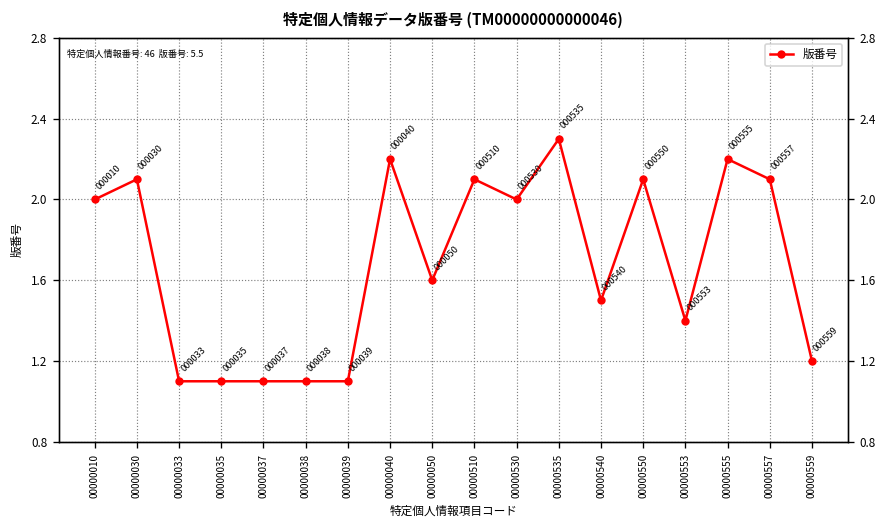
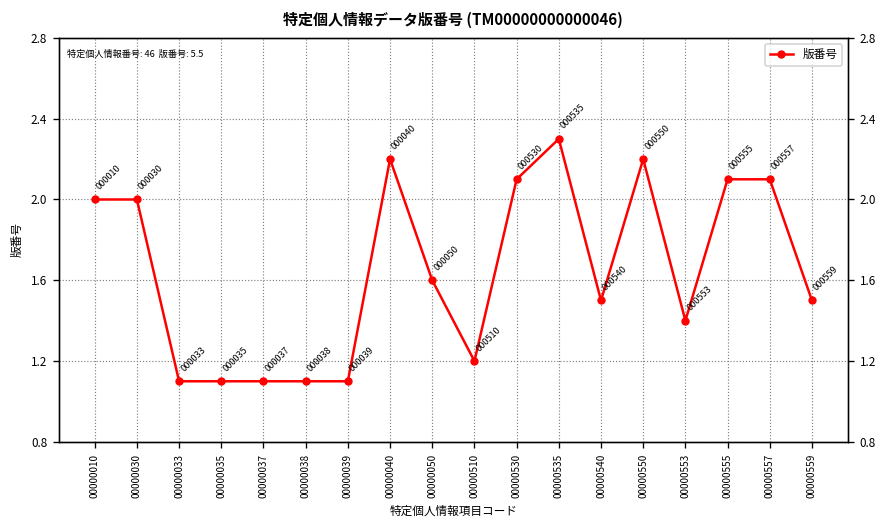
  {
-   "00000030": 2.1,
-   "00000510": 2.1,
-   "00000530": 2.0,
-   "00000550": 2.1,
-   "00000555": 2.2,
-   "00000559": 1.2
+   "00000030": 2.0,
+   "00000510": 1.2,
+   "00000530": 2.1,
+   "00000550": 2.2,
+   "00000555": 2.1,
+   "00000559": 1.5
  }
